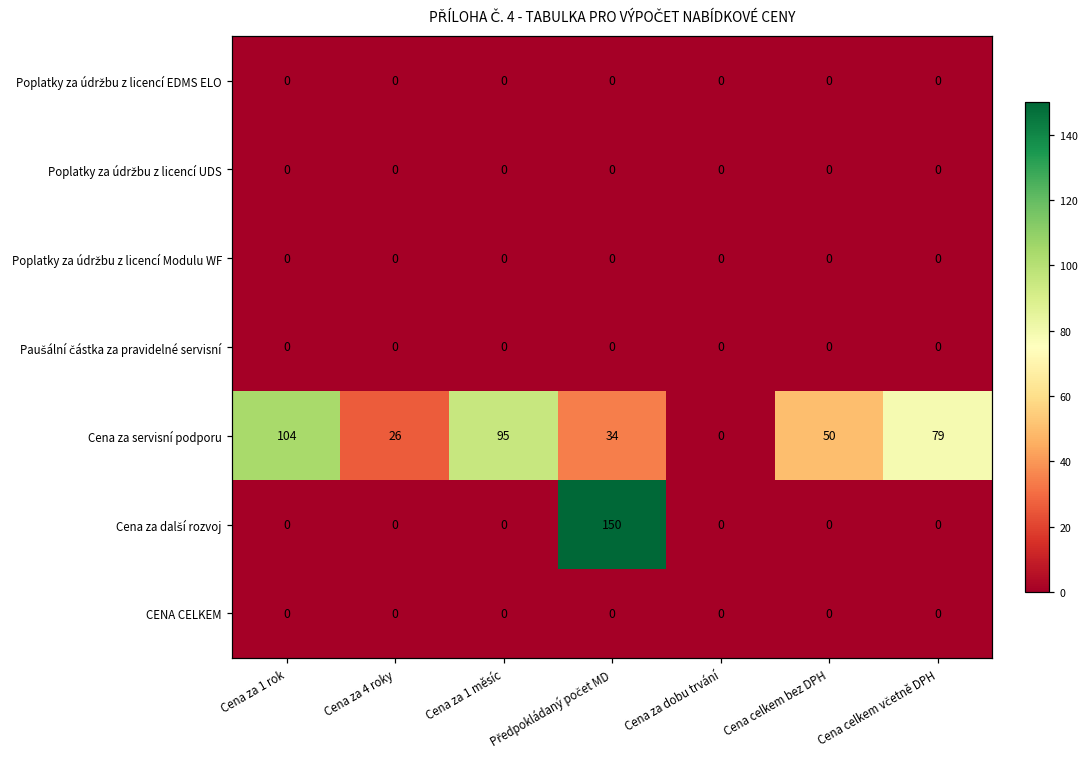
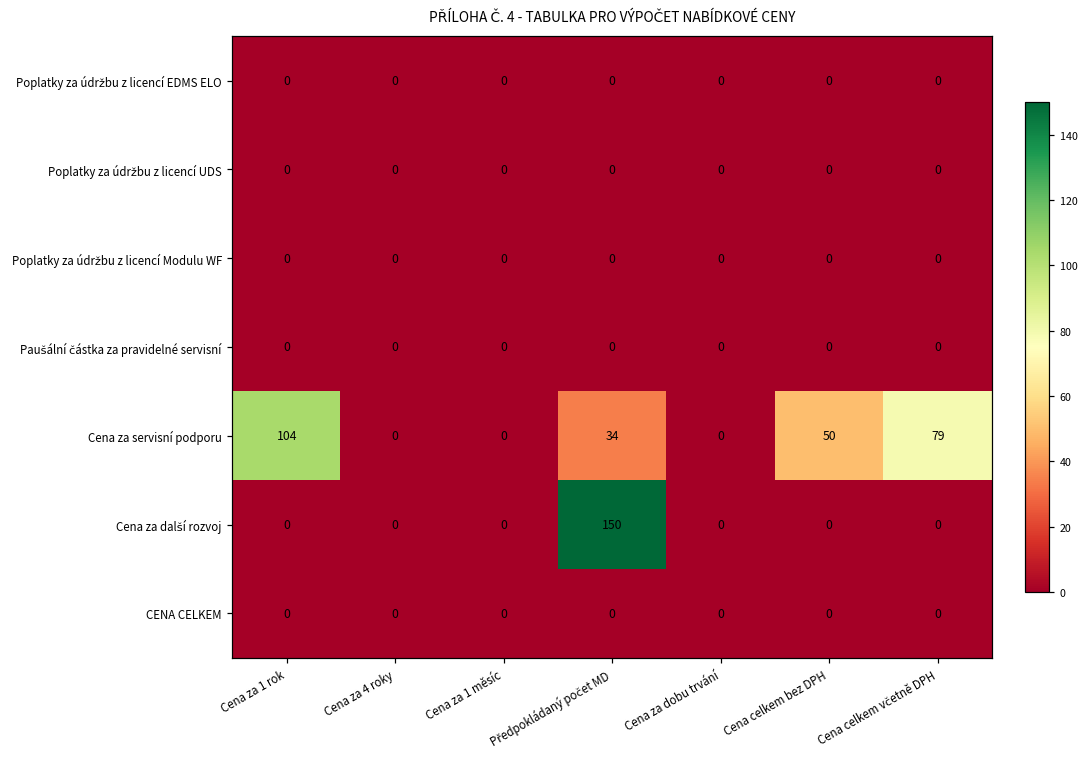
  {
    "Poplatky za údržbu z licencí EDMS ELO": {
      "Cena za 1 rok": 0,
      "Cena za 4 roky": 0,
      "Cena za 1 měsíc": 0,
      "Předpokládaný počet MD": 0,
      "Cena za dobu trvání": 0,
      "Cena celkem bez DPH": 0,
      "Cena celkem včetně DPH": 0
    },
    "Poplatky za údržbu z licencí UDS": {
      "Cena za 1 rok": 0,
      "Cena za 4 roky": 0,
      "Cena za 1 měsíc": 0,
      "Předpokládaný počet MD": 0,
      "Cena za dobu trvání": 0,
      "Cena celkem bez DPH": 0,
      "Cena celkem včetně DPH": 0
    },
    "Poplatky za údržbu z licencí Modulu WF": {
      "Cena za 1 rok": 0,
      "Cena za 4 roky": 0,
      "Cena za 1 měsíc": 0,
      "Předpokládaný počet MD": 0,
      "Cena za dobu trvání": 0,
      "Cena celkem bez DPH": 0,
      "Cena celkem včetně DPH": 0
    },
    "Paušální částka za pravidelné servisní": {
      "Cena za 1 rok": 0,
      "Cena za 4 roky": 0,
      "Cena za 1 měsíc": 0,
      "Předpokládaný počet MD": 0,
      "Cena za dobu trvání": 0,
      "Cena celkem bez DPH": 0,
      "Cena celkem včetně DPH": 0
    },
    "Cena za servisní podporu": {
      "Cena za 1 rok": 104,
-     "Cena za 4 roky": 26,
-     "Cena za 1 měsíc": 95,
+     "Cena za 4 roky": 0,
+     "Cena za 1 měsíc": 0,
      "Předpokládaný počet MD": 34,
      "Cena za dobu trvání": 0,
      "Cena celkem bez DPH": 50,
      "Cena celkem včetně DPH": 79
    },
    "Cena za další rozvoj": {
      "Cena za 1 rok": 0,
      "Cena za 4 roky": 0,
      "Cena za 1 měsíc": 0,
      "Předpokládaný počet MD": 150,
      "Cena za dobu trvání": 0,
      "Cena celkem bez DPH": 0,
      "Cena celkem včetně DPH": 0
    },
    "CENA CELKEM": {
      "Cena za 1 rok": 0,
      "Cena za 4 roky": 0,
      "Cena za 1 měsíc": 0,
      "Předpokládaný počet MD": 0,
      "Cena za dobu trvání": 0,
      "Cena celkem bez DPH": 0,
      "Cena celkem včetně DPH": 0
    }
  }
